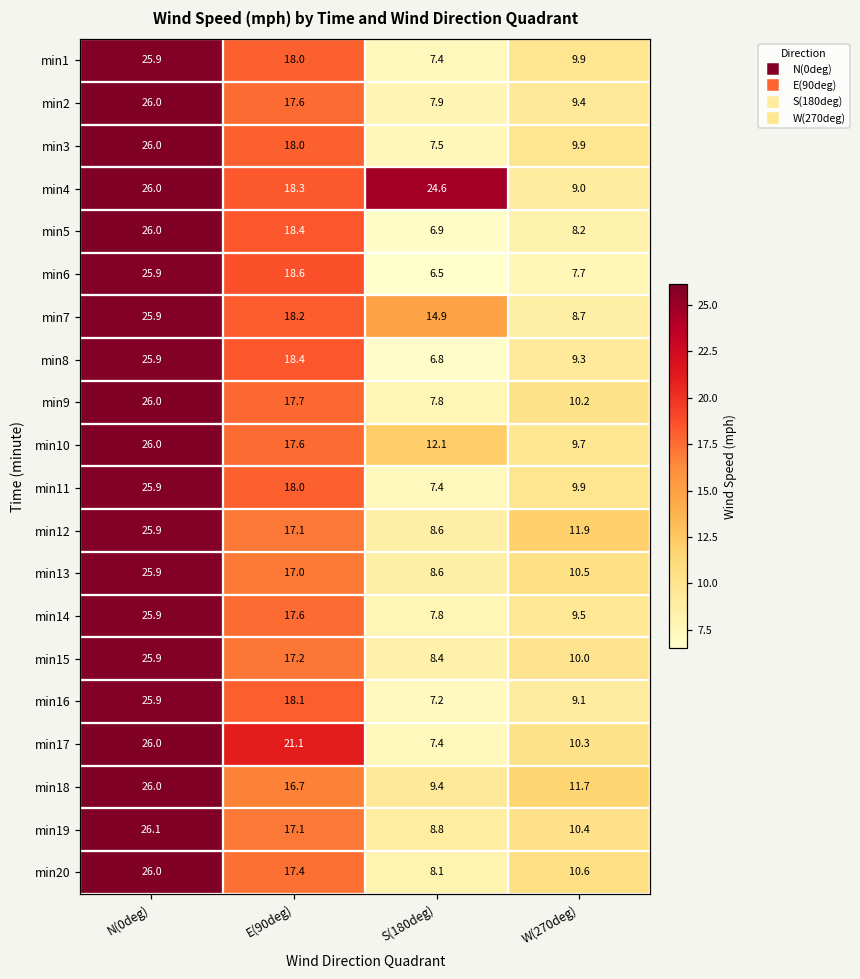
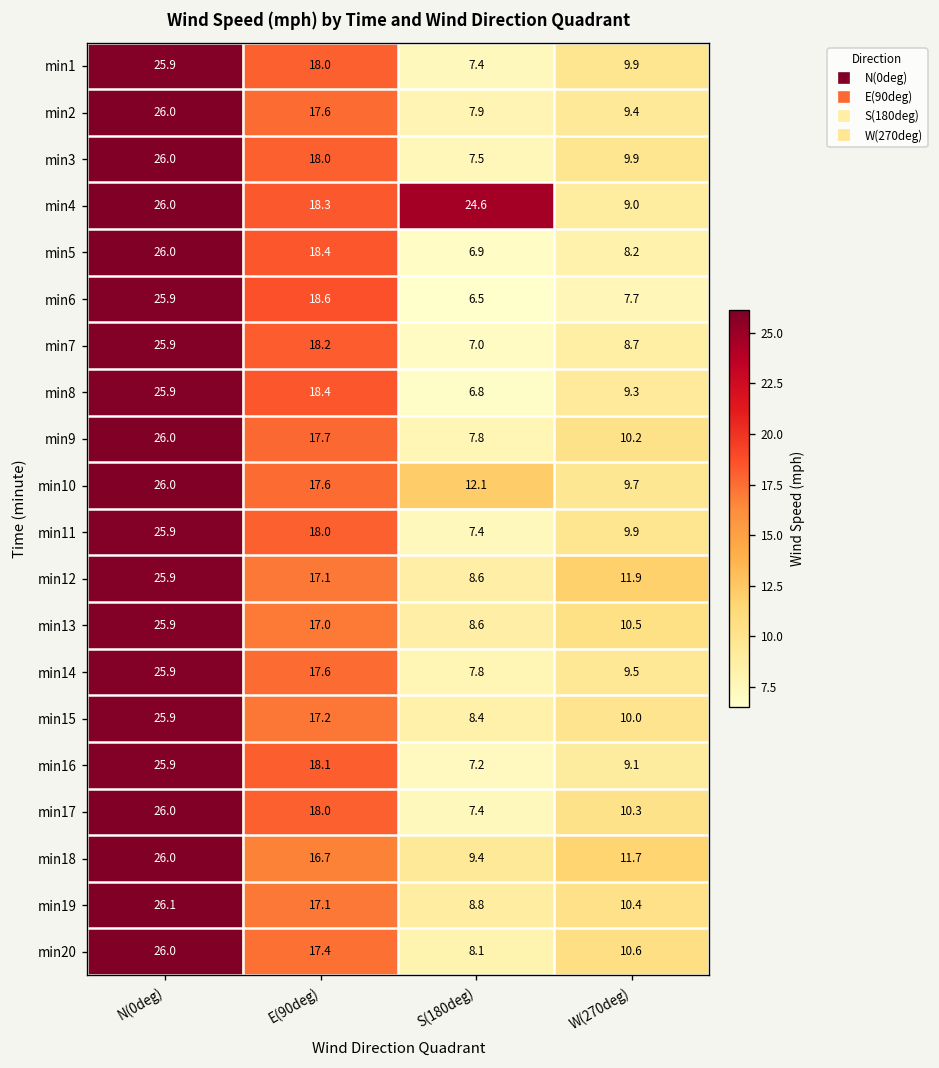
  {
    "min1": {
      "N(0deg)": 25.9,
      "E(90deg)": 18.0,
      "S(180deg)": 7.4,
      "W(270deg)": 9.9
    },
    "min2": {
      "N(0deg)": 26.0,
      "E(90deg)": 17.6,
      "S(180deg)": 7.9,
      "W(270deg)": 9.4
    },
    "min3": {
      "N(0deg)": 26.0,
      "E(90deg)": 18.0,
      "S(180deg)": 7.5,
      "W(270deg)": 9.9
    },
    "min4": {
      "N(0deg)": 26.0,
      "E(90deg)": 18.3,
      "S(180deg)": 24.6,
      "W(270deg)": 9.0
    },
    "min5": {
      "N(0deg)": 26.0,
      "E(90deg)": 18.4,
      "S(180deg)": 6.9,
      "W(270deg)": 8.2
    },
    "min6": {
      "N(0deg)": 25.9,
      "E(90deg)": 18.6,
      "S(180deg)": 6.5,
      "W(270deg)": 7.7
    },
    "min7": {
      "N(0deg)": 25.9,
      "E(90deg)": 18.2,
-     "S(180deg)": 14.9,
+     "S(180deg)": 7.0,
      "W(270deg)": 8.7
    },
    "min8": {
      "N(0deg)": 25.9,
      "E(90deg)": 18.4,
      "S(180deg)": 6.8,
      "W(270deg)": 9.3
    },
    "min9": {
      "N(0deg)": 26.0,
      "E(90deg)": 17.7,
      "S(180deg)": 7.8,
      "W(270deg)": 10.2
    },
    "min10": {
      "N(0deg)": 26.0,
      "E(90deg)": 17.6,
      "S(180deg)": 12.1,
      "W(270deg)": 9.7
    },
    "min11": {
      "N(0deg)": 25.9,
      "E(90deg)": 18.0,
      "S(180deg)": 7.4,
      "W(270deg)": 9.9
    },
    "min12": {
      "N(0deg)": 25.9,
      "E(90deg)": 17.1,
      "S(180deg)": 8.6,
      "W(270deg)": 11.9
    },
    "min13": {
      "N(0deg)": 25.9,
      "E(90deg)": 17.0,
      "S(180deg)": 8.6,
      "W(270deg)": 10.5
    },
    "min14": {
      "N(0deg)": 25.9,
      "E(90deg)": 17.6,
      "S(180deg)": 7.8,
      "W(270deg)": 9.5
    },
    "min15": {
      "N(0deg)": 25.9,
      "E(90deg)": 17.2,
      "S(180deg)": 8.4,
      "W(270deg)": 10.0
    },
    "min16": {
      "N(0deg)": 25.9,
      "E(90deg)": 18.1,
      "S(180deg)": 7.2,
      "W(270deg)": 9.1
    },
    "min17": {
      "N(0deg)": 26.0,
-     "E(90deg)": 21.1,
+     "E(90deg)": 18.0,
      "S(180deg)": 7.4,
      "W(270deg)": 10.3
    },
    "min18": {
      "N(0deg)": 26.0,
      "E(90deg)": 16.7,
      "S(180deg)": 9.4,
      "W(270deg)": 11.7
    },
    "min19": {
      "N(0deg)": 26.1,
      "E(90deg)": 17.1,
      "S(180deg)": 8.8,
      "W(270deg)": 10.4
    },
    "min20": {
      "N(0deg)": 26.0,
      "E(90deg)": 17.4,
      "S(180deg)": 8.1,
      "W(270deg)": 10.6
    }
  }
